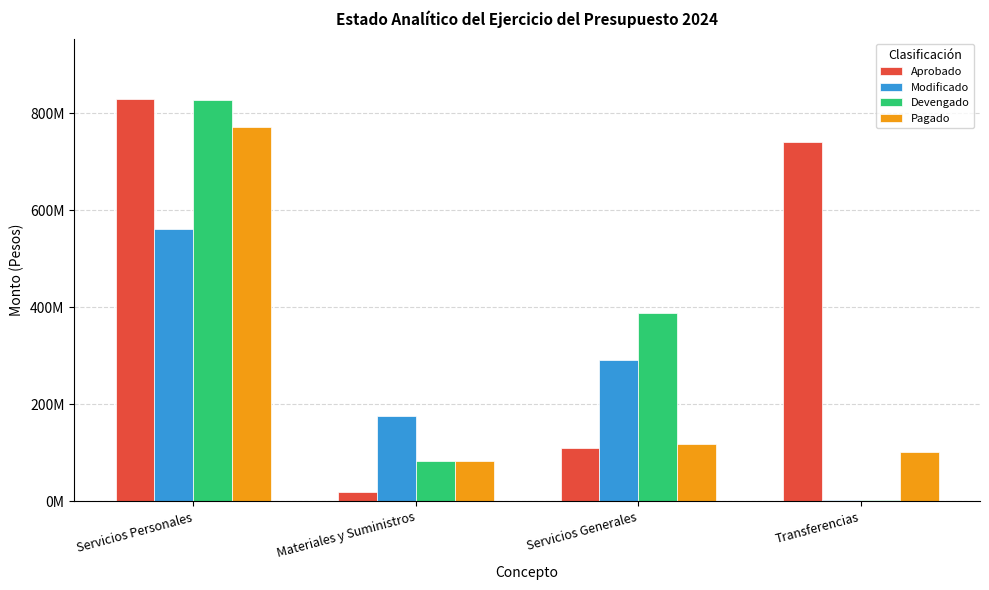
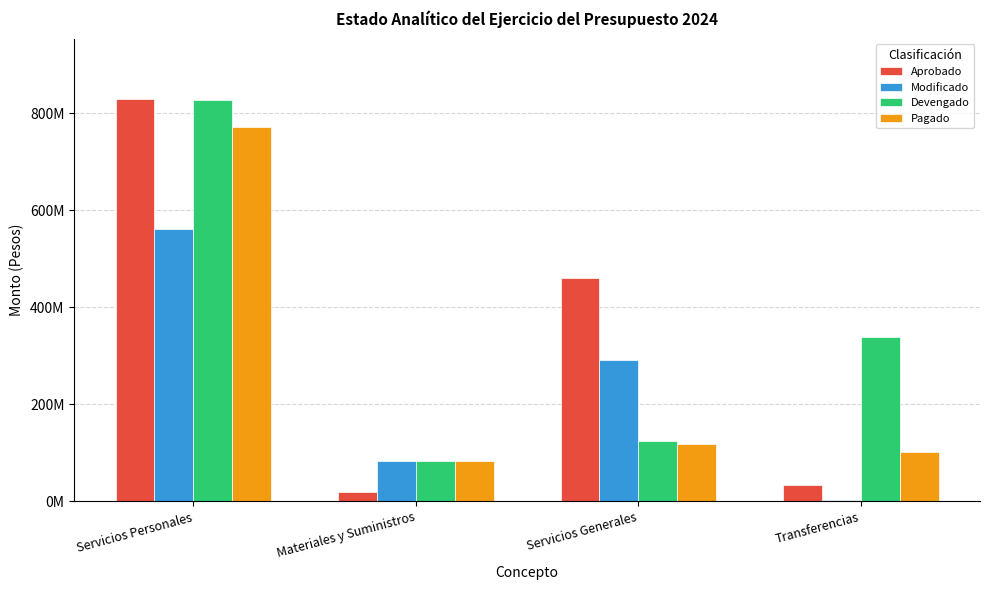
  {
    "Aprobado": {
      "Servicios Personales": 830000000,
      "Materiales y Suministros": 20000000,
-     "Servicios Generales": 110000000,
-     "Transferencias": 740000000
+     "Servicios Generales": 460000000,
+     "Transferencias": 30000000
    },
    "Modificado": {
      "Servicios Personales": 560000000,
-     "Materiales y Suministros": 170000000,
+     "Materiales y Suministros": 80000000,
      "Servicios Generales": 290000000
    },
    "Devengado": {
      "Servicios Personales": 830000000,
      "Materiales y Suministros": 80000000,
-     "Servicios Generales": 390000000,
-     "Transferencias": 0
+     "Servicios Generales": 120000000,
+     "Transferencias": 340000000
    },
    "Pagado": {
      "Servicios Personales": 770000000,
      "Materiales y Suministros": 80000000,
      "Servicios Generales": 120000000,
      "Transferencias": 100000000
    }
  }
